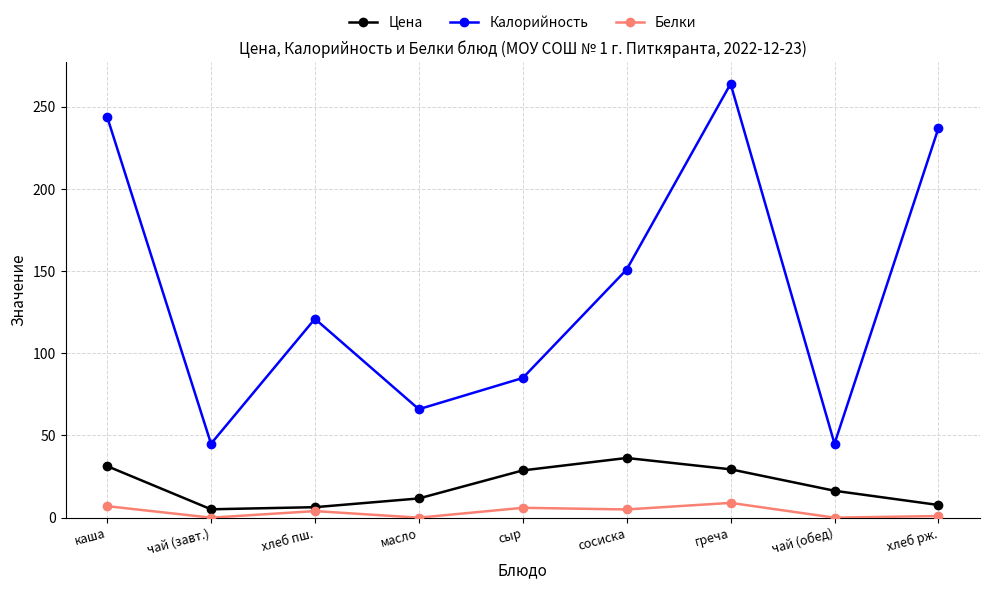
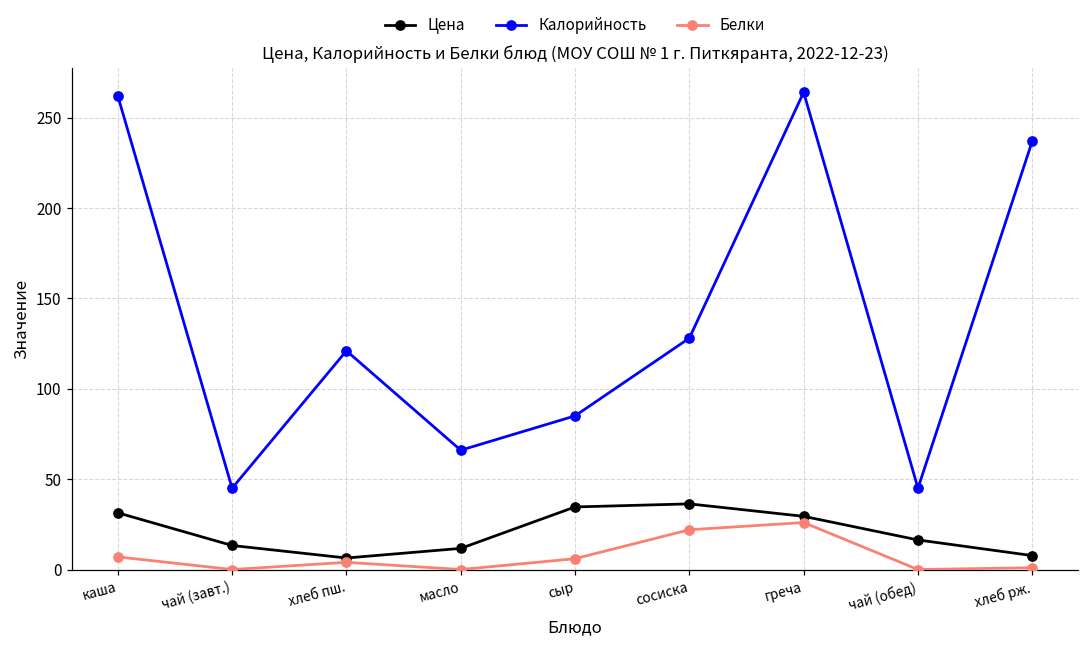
  {
    "Цена": {
      "каша": 31,
-     "чай (завт.)": 5,
+     "чай (завт.)": 13,
      "хлеб пш.": 6,
      "масло": 12,
-     "сыр": 29,
+     "сыр": 35,
      "сосиска": 36,
      "греча": 29,
      "чай (обед)": 16,
      "хлеб рж.": 8
    },
    "Калорийность": {
-     "каша": 244,
+     "каша": 262,
      "чай (завт.)": 45,
      "хлеб пш.": 121,
      "масло": 66,
      "сыр": 85,
-     "сосиска": 151,
+     "сосиска": 128,
      "греча": 264,
      "чай (обед)": 45,
      "хлеб рж.": 237
    },
    "Белки": {
      "каша": 7,
      "чай (завт.)": 0,
      "хлеб пш.": 4,
      "масло": 0,
      "сыр": 6,
-     "сосиска": 5,
-     "греча": 9,
+     "сосиска": 22,
+     "греча": 26,
      "чай (обед)": 0,
      "хлеб рж.": 1
    }
  }
